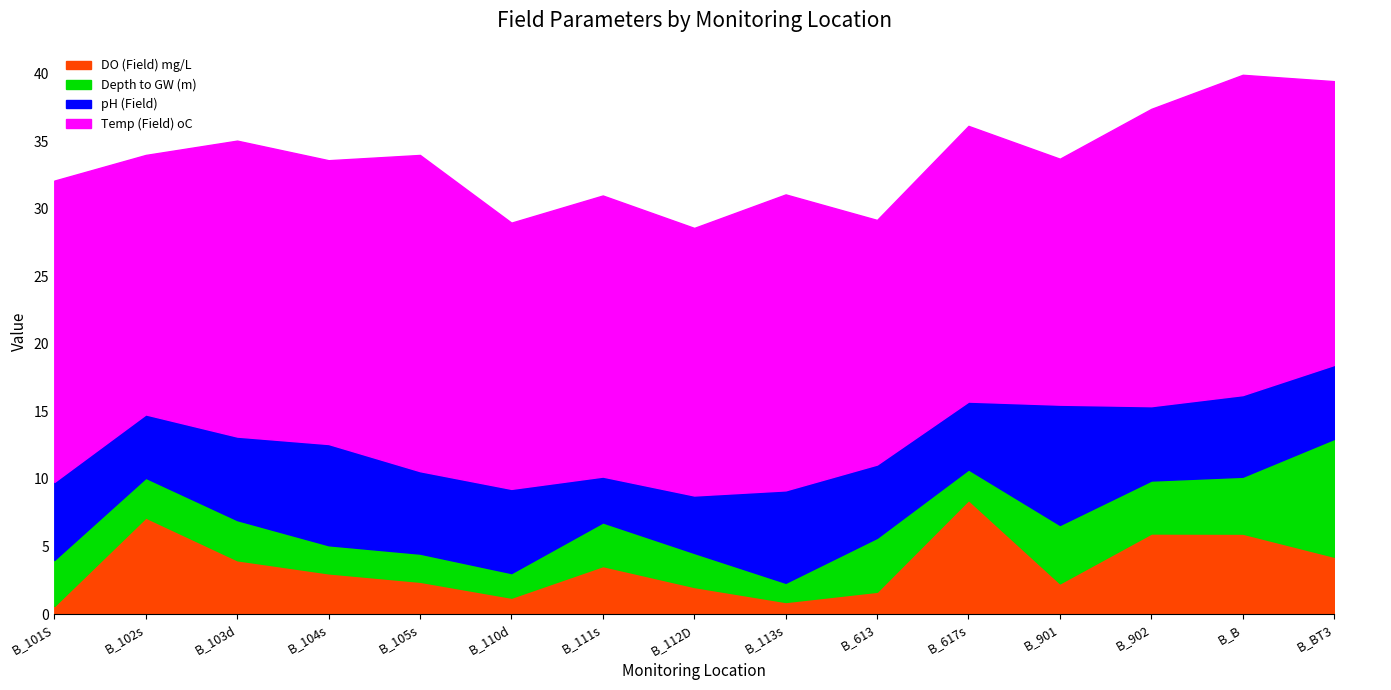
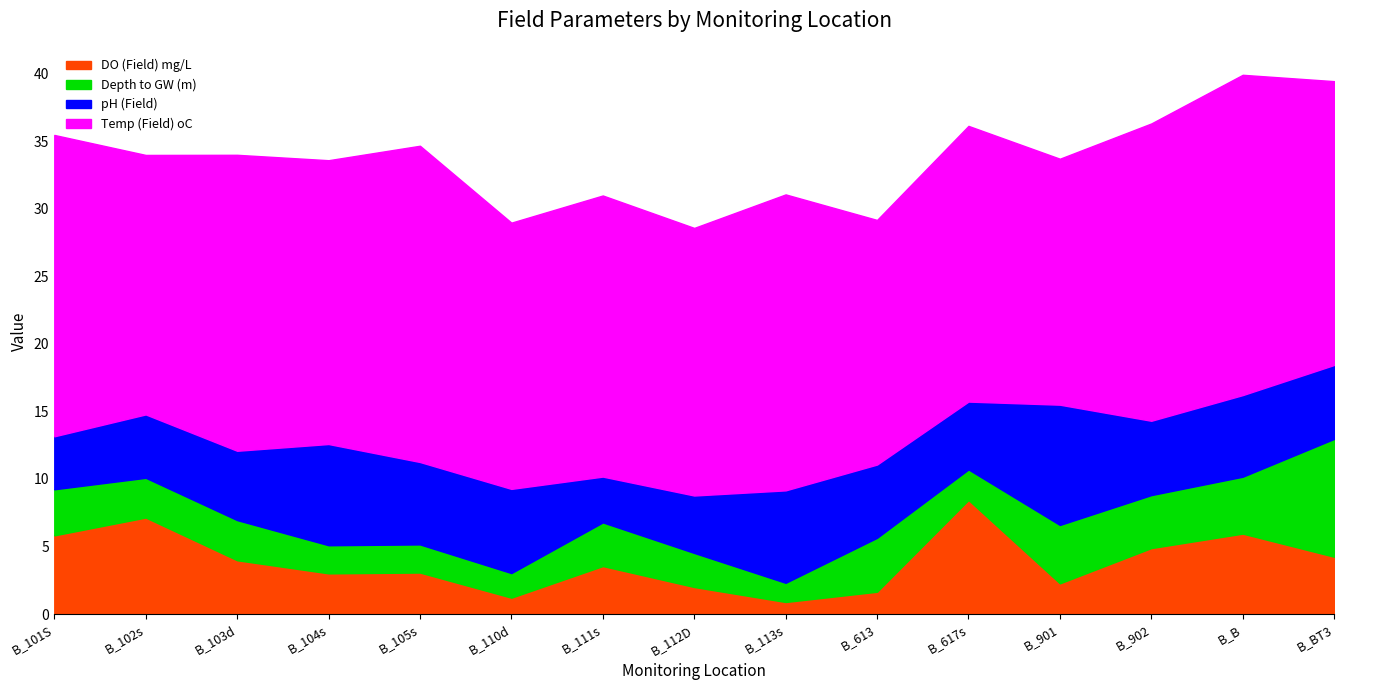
  {
    "DO (Field) mg/L": {
-     "B_101S": 0.6,
-     "B_105s": 2.4,
-     "B_902": 6.0
+     "B_101S": 5.8,
+     "B_105s": 3.1,
+     "B_902": 4.9
    },
    "pH (Field)": {
-     "B_101S": 5.8,
-     "B_103d": 6.2
+     "B_101S": 3.9,
+     "B_103d": 5.1
    },
    "Temp (Field) oC": {
      "B_101S": 22.3,
      "B_102s": 19.2,
      "B_103d": 21.9,
      "B_104s": 21.0,
      "B_105s": 23.4,
      "B_110d": 19.7,
      "B_111s": 20.8,
      "B_112D": 19.8,
      "B_113s": 21.9,
      "B_613": 18.1,
      "B_617s": 20.4,
      "B_901": 18.2,
      "B_902": 22.0,
      "B_B": 23.7,
      "B_BT3": 21.0
    }
  }
